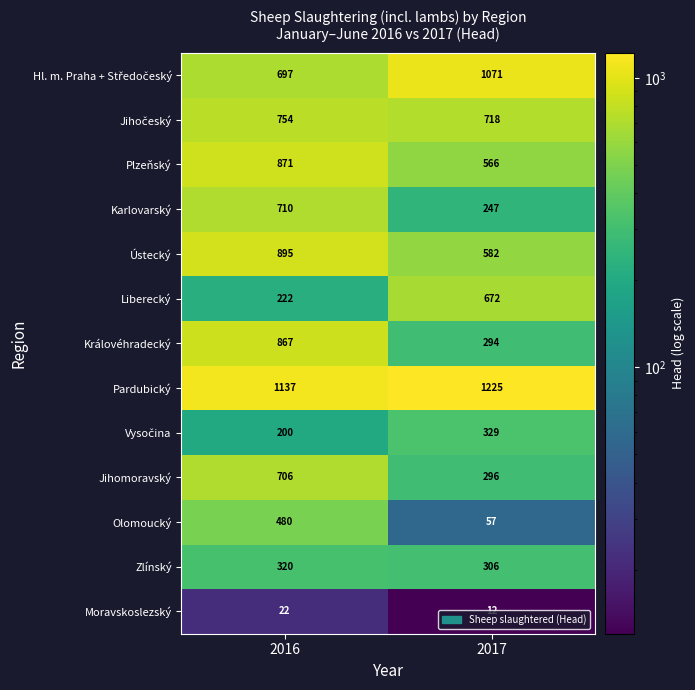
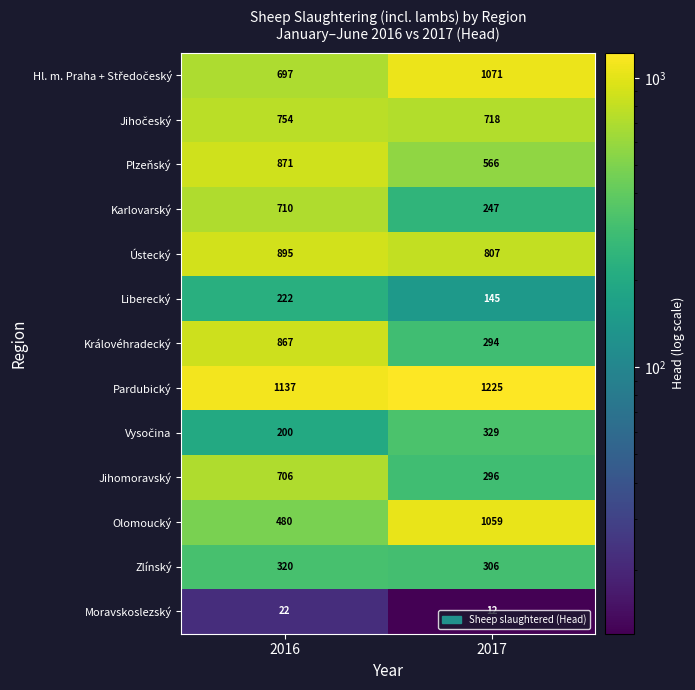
  {
    "Hl. m. Praha + Středočeský": {
      "2016": 697,
      "2017": 1071
    },
    "Jihočeský": {
      "2016": 754,
      "2017": 718
    },
    "Plzeňský": {
      "2016": 871,
      "2017": 566
    },
    "Karlovarský": {
      "2016": 710,
      "2017": 247
    },
    "Ústecký": {
      "2016": 895,
-     "2017": 582
+     "2017": 807
    },
    "Liberecký": {
      "2016": 222,
-     "2017": 672
+     "2017": 145
    },
    "Královéhradecký": {
      "2016": 867,
      "2017": 294
    },
    "Pardubický": {
      "2016": 1137,
      "2017": 1225
    },
    "Vysočina": {
      "2016": 200,
      "2017": 329
    },
    "Jihomoravský": {
      "2016": 706,
      "2017": 296
    },
    "Olomoucký": {
      "2016": 480,
-     "2017": 57
+     "2017": 1059
    },
    "Zlínský": {
      "2016": 320,
      "2017": 306
    },
    "Moravskoslezský": {
      "2016": 22
    }
  }
